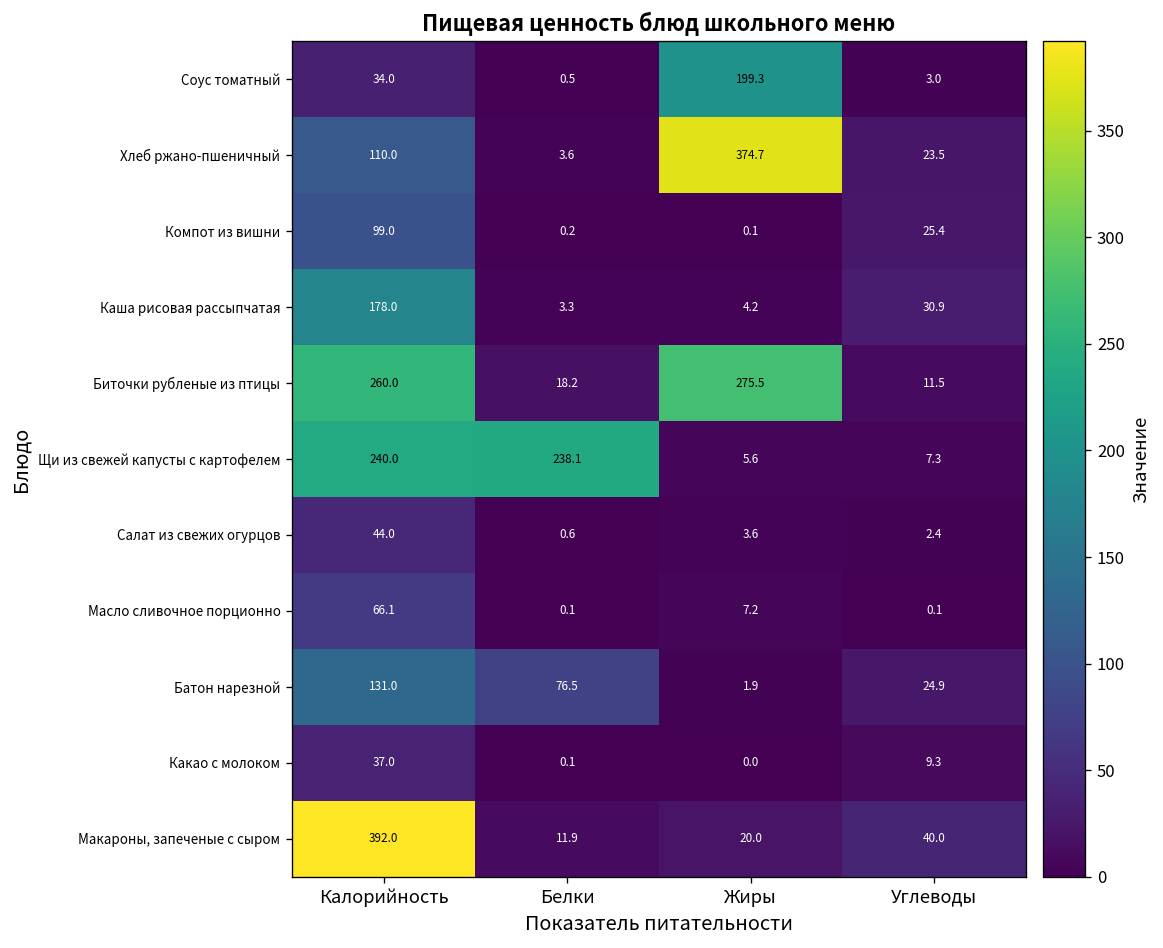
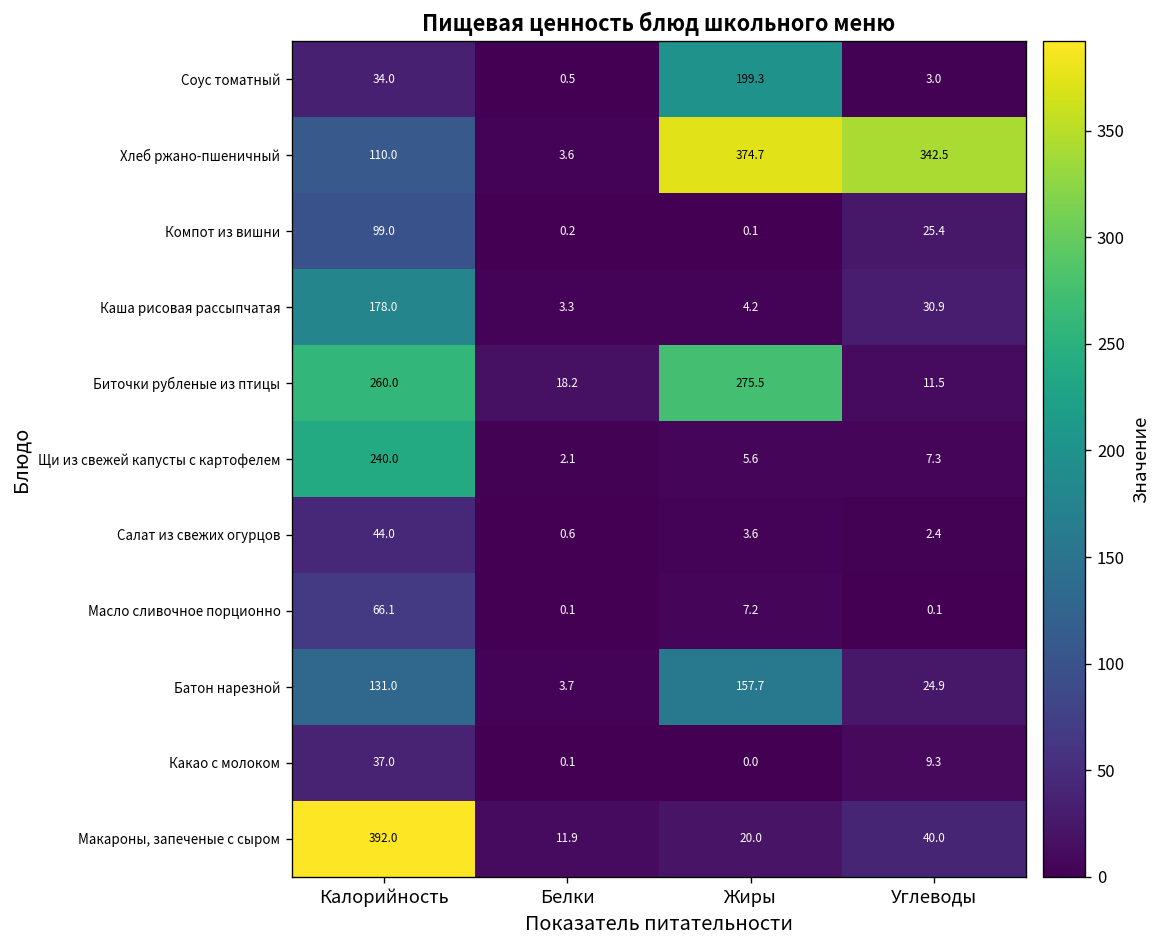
  {
    "Соус томатный": {
      "Калорийность": 34.0,
      "Белки": 0.5,
      "Жиры": 199.3,
      "Углеводы": 3.0
    },
    "Хлеб ржано-пшеничный": {
      "Калорийность": 110.0,
      "Белки": 3.6,
      "Жиры": 374.7,
-     "Углеводы": 23.5
+     "Углеводы": 342.5
    },
    "Компот из вишни": {
      "Калорийность": 99.0,
      "Белки": 0.2,
      "Жиры": 0.1,
      "Углеводы": 25.4
    },
    "Каша рисовая рассыпчатая": {
      "Калорийность": 178.0,
      "Белки": 3.3,
      "Жиры": 4.2,
      "Углеводы": 30.9
    },
    "Биточки рубленые из птицы": {
      "Калорийность": 260.0,
      "Белки": 18.2,
      "Жиры": 275.5,
      "Углеводы": 11.5
    },
    "Щи из свежей капусты с картофелем": {
      "Калорийность": 240.0,
-     "Белки": 238.1,
+     "Белки": 2.1,
      "Жиры": 5.6,
      "Углеводы": 7.3
    },
    "Салат из свежих огурцов": {
      "Калорийность": 44.0,
      "Белки": 0.6,
      "Жиры": 3.6,
      "Углеводы": 2.4
    },
    "Масло сливочное порционно": {
      "Калорийность": 66.1,
      "Белки": 0.1,
      "Жиры": 7.2,
      "Углеводы": 0.1
    },
    "Батон нарезной": {
      "Калорийность": 131.0,
-     "Белки": 76.5,
-     "Жиры": 1.9,
+     "Белки": 3.7,
+     "Жиры": 157.7,
      "Углеводы": 24.9
    },
    "Какао с молоком": {
      "Калорийность": 37.0,
      "Белки": 0.1,
      "Жиры": 0.0,
      "Углеводы": 9.3
    },
    "Макароны, запеченые с сыром": {
      "Калорийность": 392.0,
      "Белки": 11.9,
      "Жиры": 20.0,
      "Углеводы": 40.0
    }
  }
